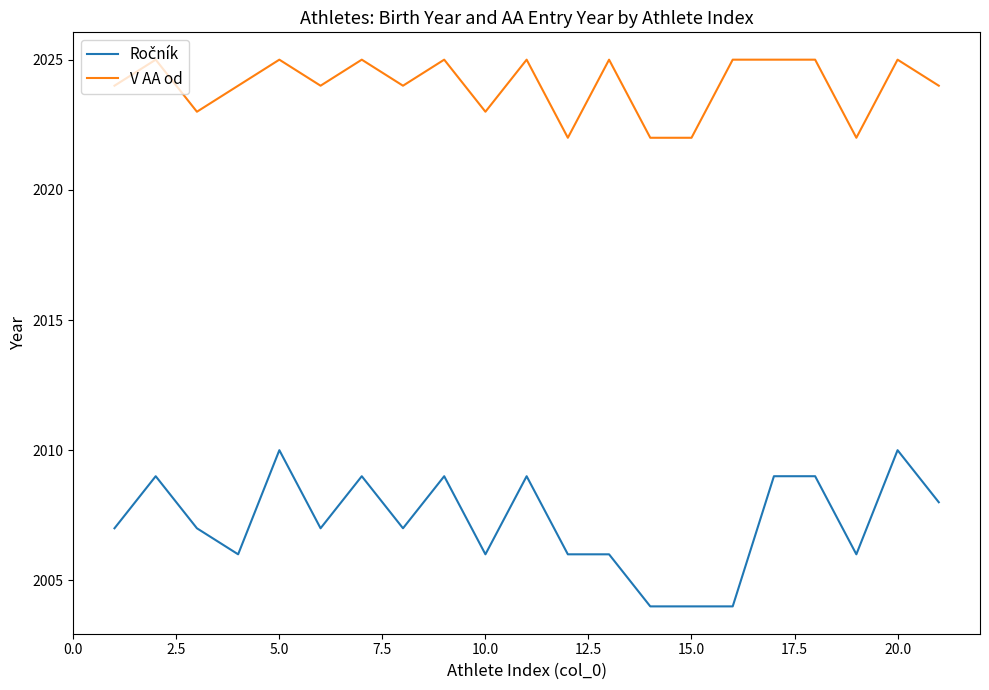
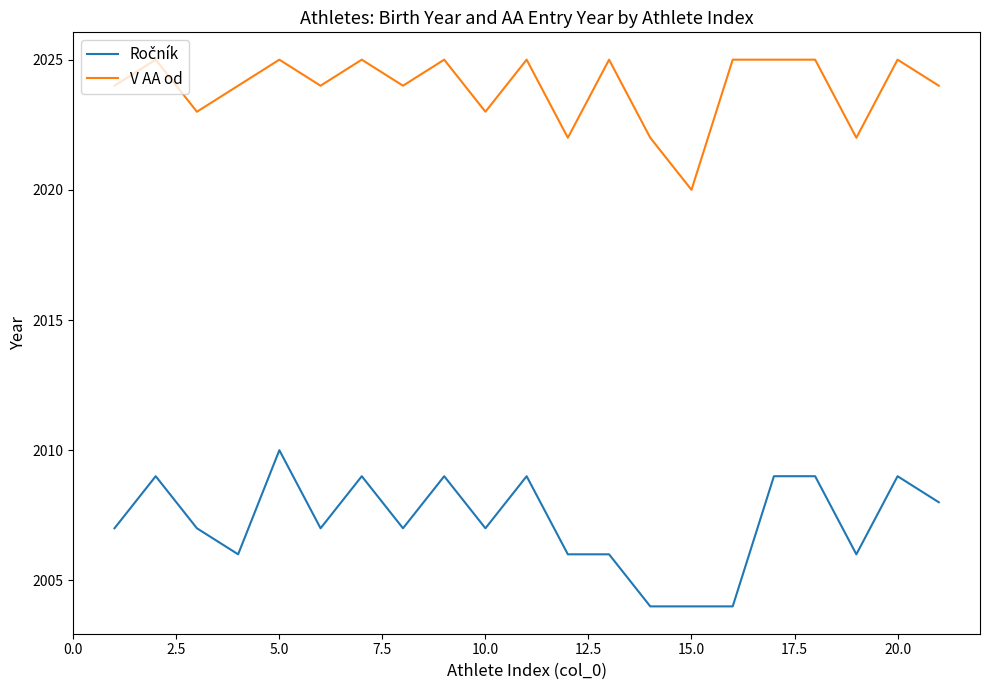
  {
    "Ročník": {
      "5.0": 2010,
-     "10.0": 2006,
+     "10.0": 2007,
      "15.0": 2004,
-     "20.0": 2010
+     "20.0": 2009
    },
    "V AA od": {
      "5.0": 2025,
      "10.0": 2023,
-     "15.0": 2022,
+     "15.0": 2020,
      "20.0": 2025
    }
  }
